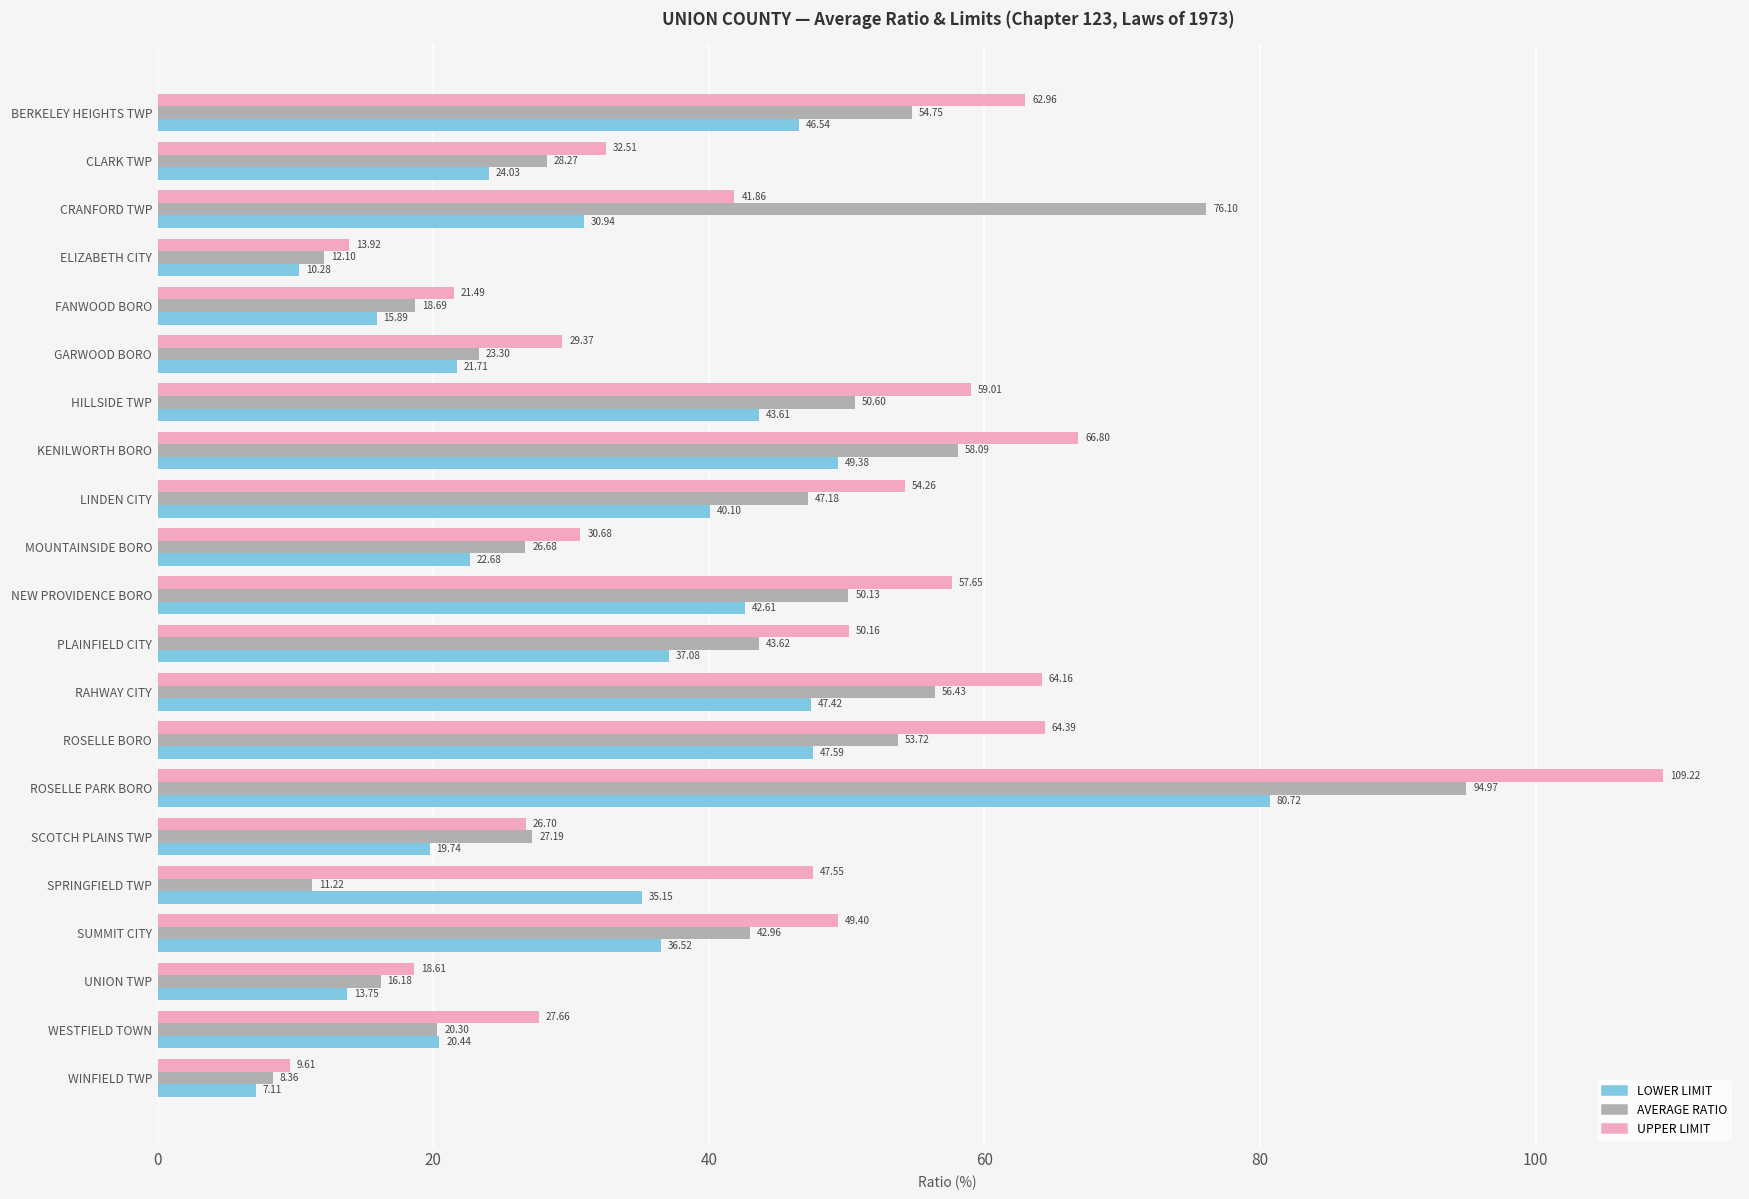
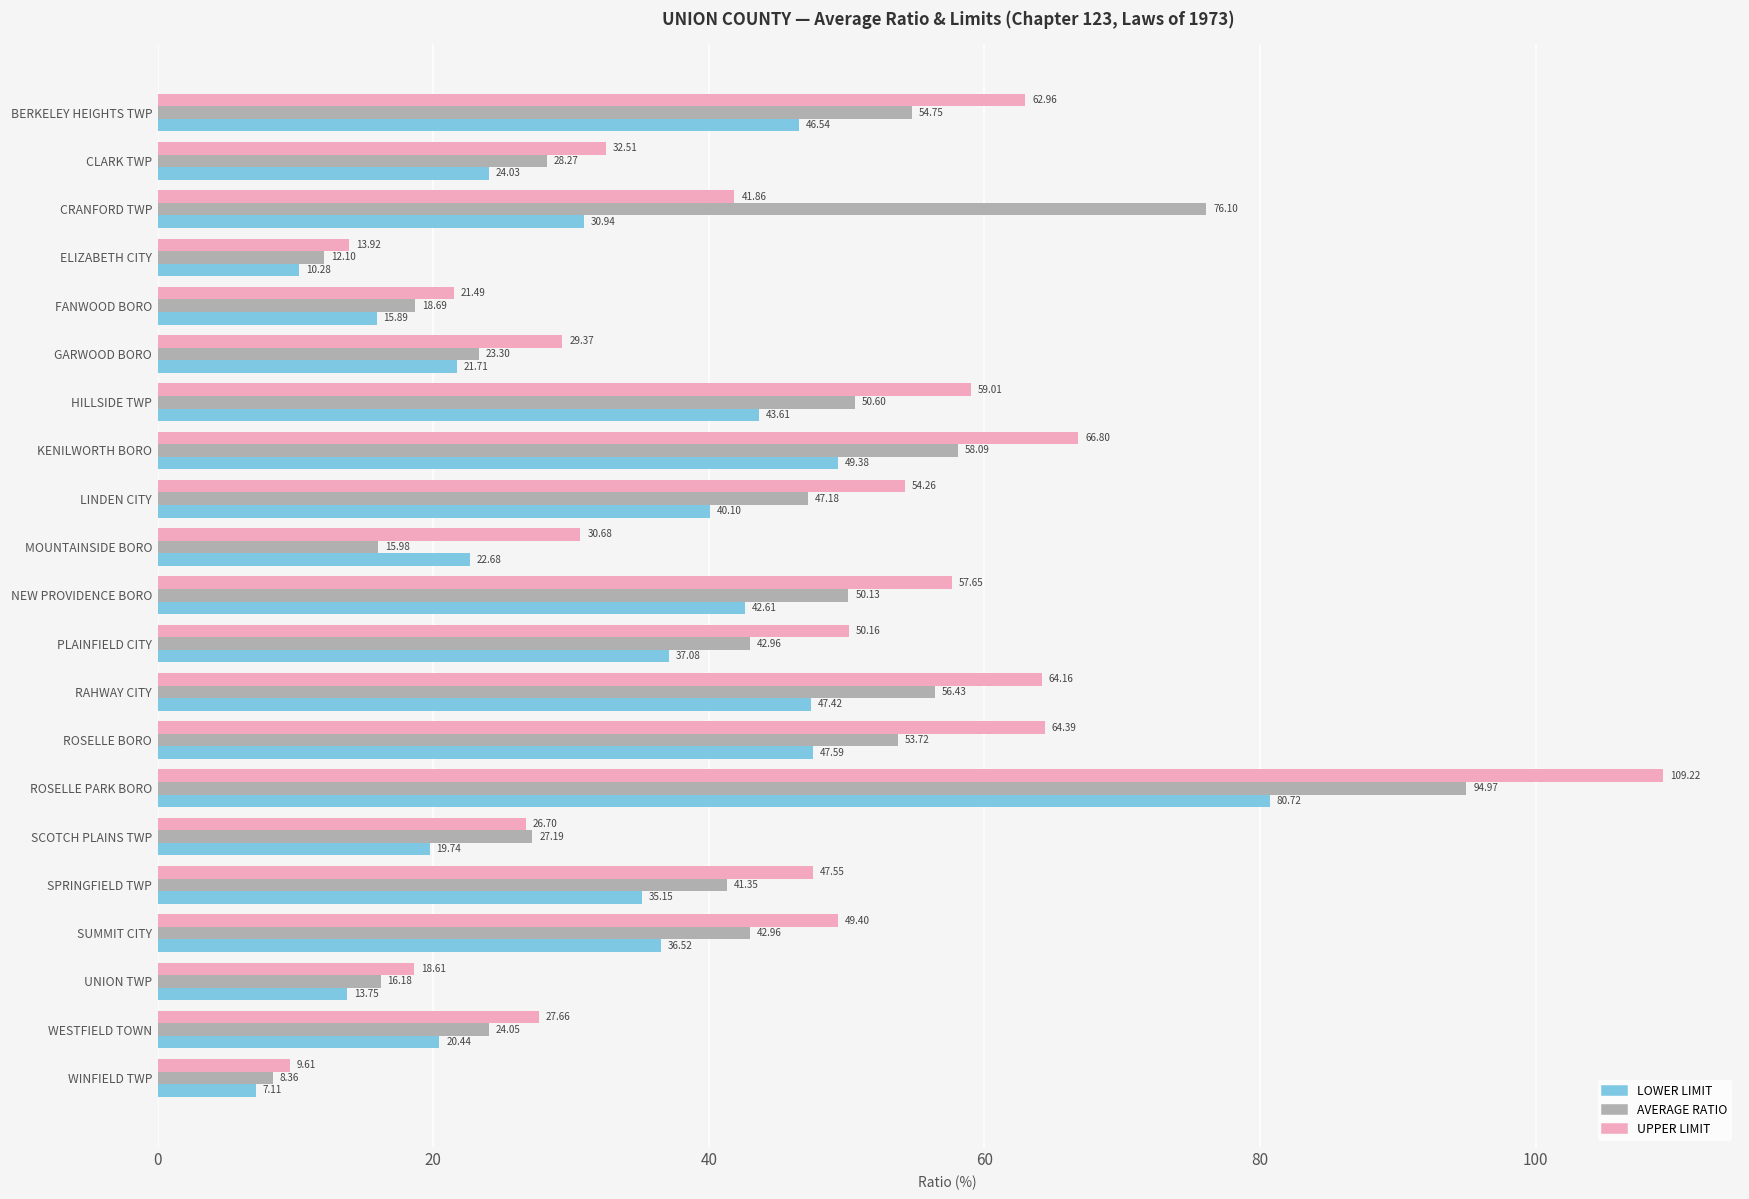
  {
    "LOWER LIMIT": {
      "BERKELEY HEIGHTS TWP": 46.54,
      "CLARK TWP": 24.03,
      "CRANFORD TWP": 30.94,
      "ELIZABETH CITY": 10.28,
      "FANWOOD BORO": 15.89,
      "GARWOOD BORO": 21.71,
      "HILLSIDE TWP": 43.61,
      "KENILWORTH BORO": 49.38,
      "LINDEN CITY": 40.10,
      "MOUNTAINSIDE BORO": 22.68,
      "NEW PROVIDENCE BORO": 42.61,
      "PLAINFIELD CITY": 37.08,
      "RAHWAY CITY": 47.42,
      "ROSELLE BORO": 47.59,
      "ROSELLE PARK BORO": 80.72,
      "SCOTCH PLAINS TWP": 19.74,
      "SPRINGFIELD TWP": 35.15,
      "SUMMIT CITY": 36.52,
      "UNION TWP": 13.75,
      "WESTFIELD TOWN": 20.44,
      "WINFIELD TWP": 7.11
    },
    "AVERAGE RATIO": {
      "BERKELEY HEIGHTS TWP": 54.75,
      "CLARK TWP": 28.27,
      "CRANFORD TWP": 76.10,
      "ELIZABETH CITY": 12.10,
      "FANWOOD BORO": 18.69,
      "GARWOOD BORO": 23.30,
      "HILLSIDE TWP": 50.60,
      "KENILWORTH BORO": 58.09,
      "LINDEN CITY": 47.18,
-     "MOUNTAINSIDE BORO": 26.68,
+     "MOUNTAINSIDE BORO": 15.98,
      "NEW PROVIDENCE BORO": 50.13,
-     "PLAINFIELD CITY": 43.62,
+     "PLAINFIELD CITY": 42.96,
      "RAHWAY CITY": 56.43,
      "ROSELLE BORO": 53.72,
      "ROSELLE PARK BORO": 94.97,
      "SCOTCH PLAINS TWP": 27.19,
-     "SPRINGFIELD TWP": 11.22,
+     "SPRINGFIELD TWP": 41.35,
      "SUMMIT CITY": 42.96,
      "UNION TWP": 16.18,
-     "WESTFIELD TOWN": 20.30,
+     "WESTFIELD TOWN": 24.05,
      "WINFIELD TWP": 8.36
    },
    "UPPER LIMIT": {
      "BERKELEY HEIGHTS TWP": 62.96,
      "CLARK TWP": 32.51,
      "CRANFORD TWP": 41.86,
      "ELIZABETH CITY": 13.92,
      "FANWOOD BORO": 21.49,
      "GARWOOD BORO": 29.37,
      "HILLSIDE TWP": 59.01,
      "KENILWORTH BORO": 66.80,
      "LINDEN CITY": 54.26,
      "MOUNTAINSIDE BORO": 30.68,
      "NEW PROVIDENCE BORO": 57.65,
      "PLAINFIELD CITY": 50.16,
      "RAHWAY CITY": 64.16,
      "ROSELLE BORO": 64.39,
      "ROSELLE PARK BORO": 109.22,
      "SCOTCH PLAINS TWP": 26.70,
      "SPRINGFIELD TWP": 47.55,
      "SUMMIT CITY": 49.40,
      "UNION TWP": 18.61,
      "WESTFIELD TOWN": 27.66,
      "WINFIELD TWP": 9.61
    }
  }
